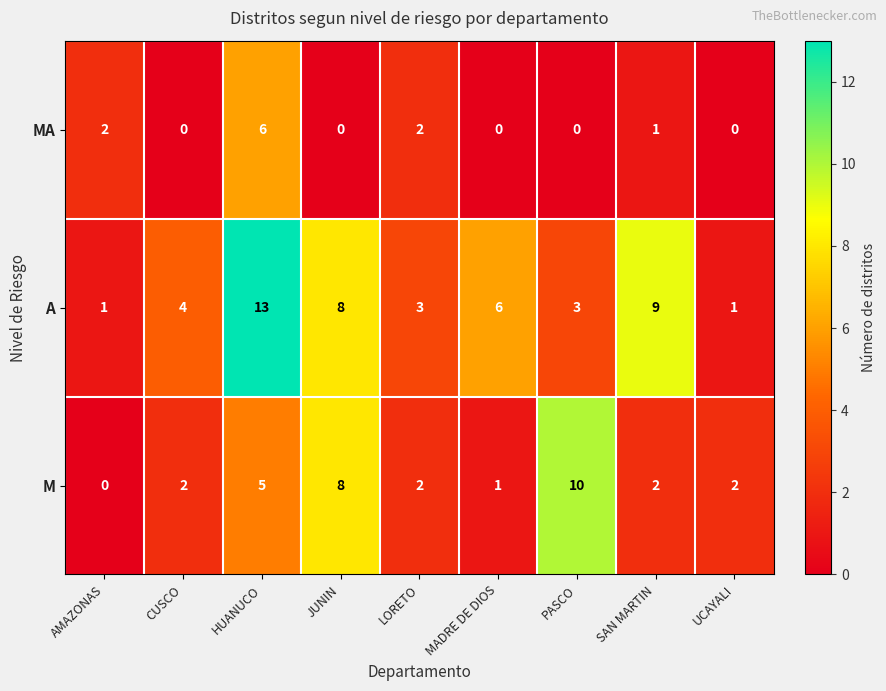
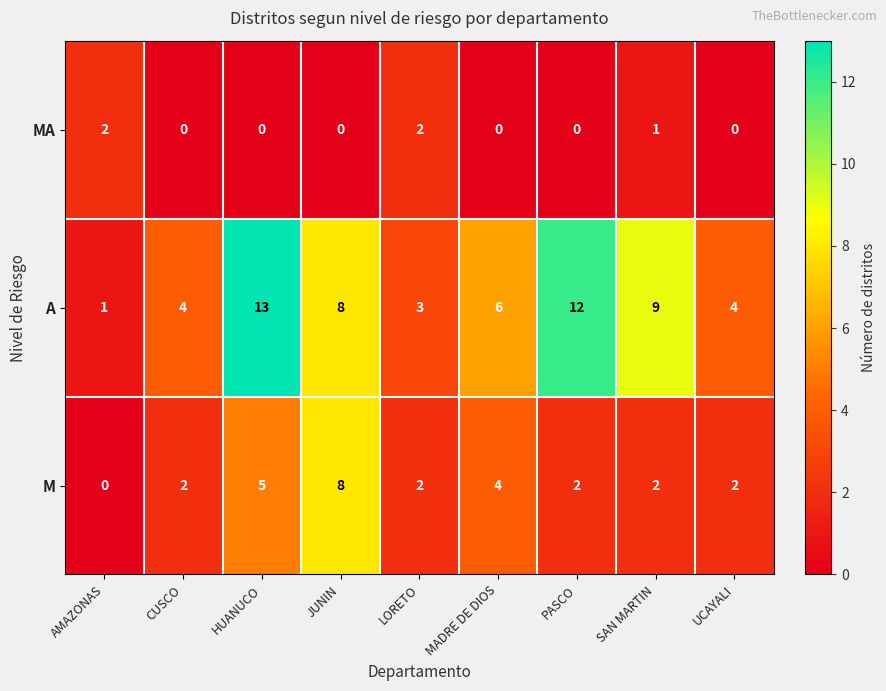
  {
    "MA": {
      "AMAZONAS": 2,
      "CUSCO": 0,
-     "HUANUCO": 6,
+     "HUANUCO": 0,
      "JUNIN": 0,
      "LORETO": 2,
      "MADRE DE DIOS": 0,
      "PASCO": 0,
      "SAN MARTIN": 1,
      "UCAYALI": 0
    },
    "A": {
      "AMAZONAS": 1,
      "CUSCO": 4,
      "HUANUCO": 13,
      "JUNIN": 8,
      "LORETO": 3,
      "MADRE DE DIOS": 6,
-     "PASCO": 3,
+     "PASCO": 12,
      "SAN MARTIN": 9,
-     "UCAYALI": 1
+     "UCAYALI": 4
    },
    "M": {
      "AMAZONAS": 0,
      "CUSCO": 2,
      "HUANUCO": 5,
      "JUNIN": 8,
      "LORETO": 2,
-     "MADRE DE DIOS": 1,
-     "PASCO": 10,
+     "MADRE DE DIOS": 4,
+     "PASCO": 2,
      "SAN MARTIN": 2,
      "UCAYALI": 2
    }
  }
